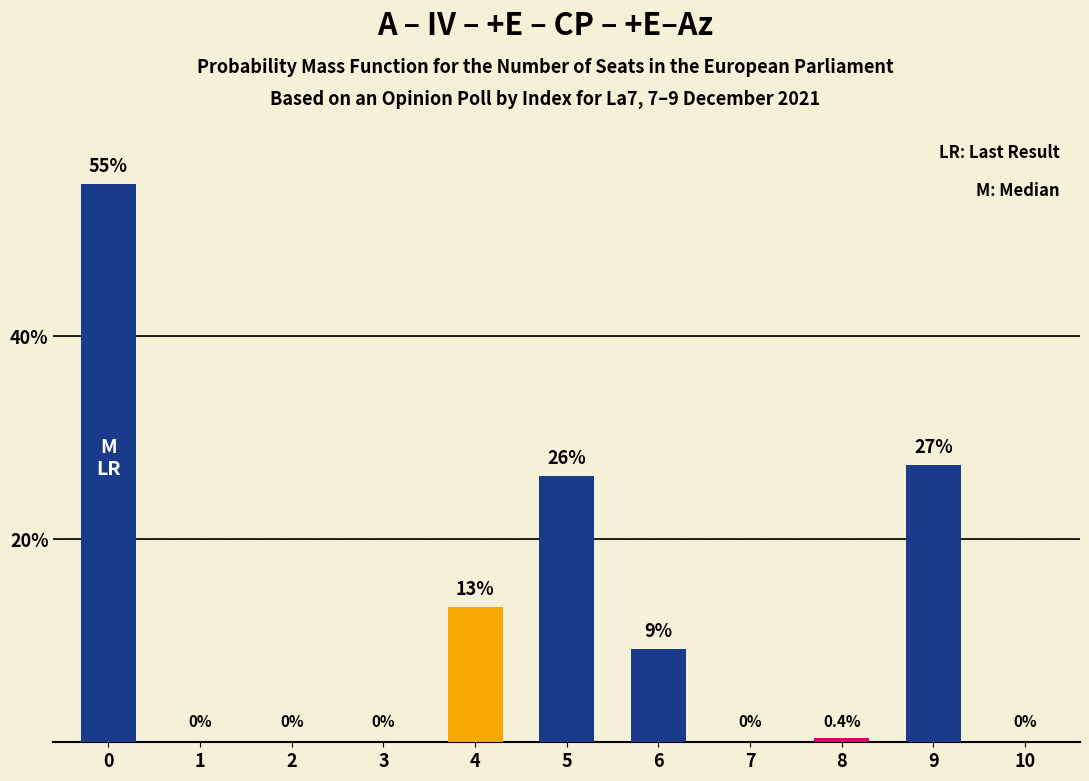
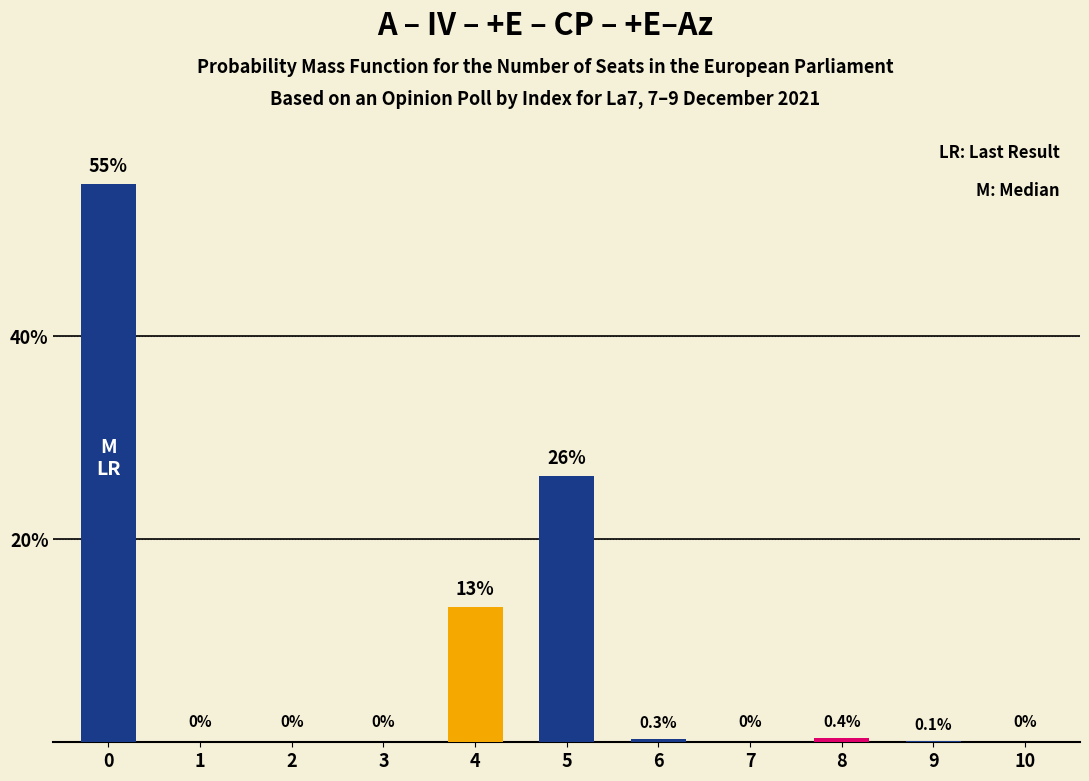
  {
    "0": "55%",
    "1": "0%",
    "2": "0%",
    "3": "0%",
    "4": "13%",
    "5": "26%",
-   "6": "9%",
+   "6": "0.3%",
    "7": "0%",
    "8": "0.4%",
-   "9": "27%",
+   "9": "0.1%",
    "10": "0%"
  }
